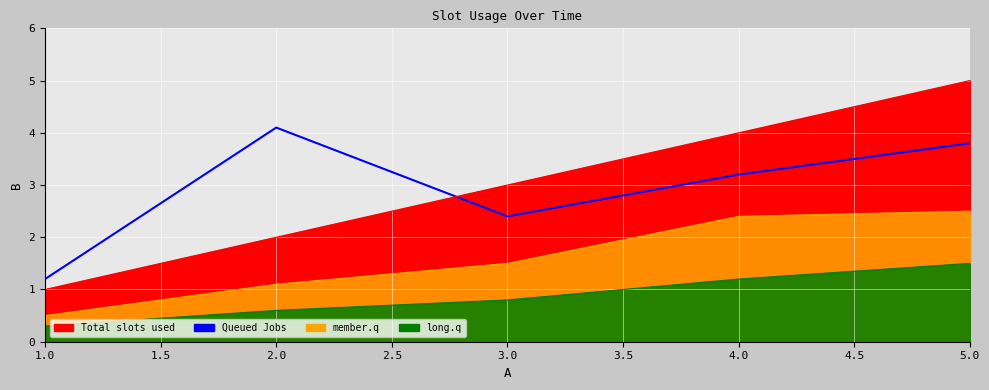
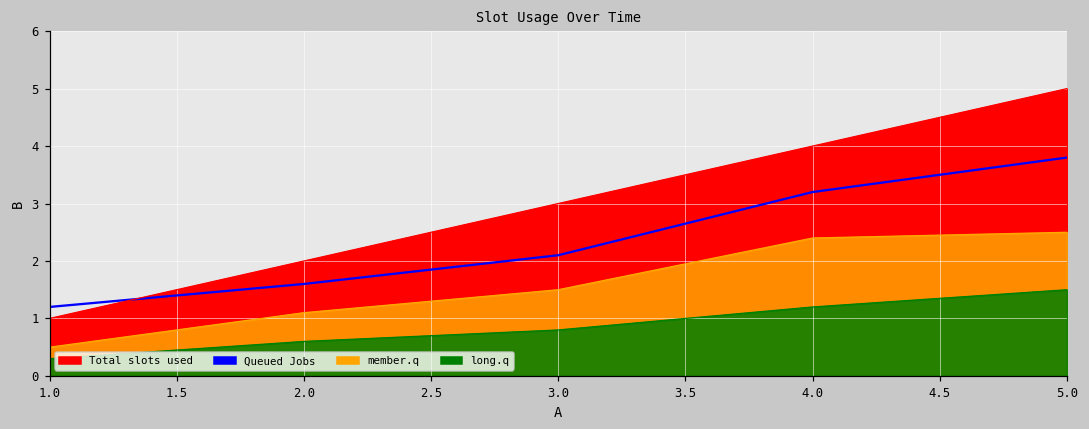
  {
    "Queued Jobs": {
      "1.0": 1.2,
-     "2.0": 4.1,
-     "3.0": 2.4,
+     "2.0": 1.6,
+     "3.0": 2.1,
      "4.0": 3.2,
      "5.0": 3.8
    },
    "Total slots used": {
      "1.0": 1.0,
      "2.0": 2.0,
      "3.0": 3.0,
      "4.0": 4.0,
      "5.0": 5.0
    },
    "member.q": {
      "1.0": 0.5,
      "2.0": 1.1,
      "3.0": 1.5,
      "4.0": 2.4,
      "5.0": 2.5
    },
    "long.q": {
      "1.0": 0.3,
      "2.0": 0.6,
      "3.0": 0.8,
      "4.0": 1.2,
      "5.0": 1.5
    }
  }
